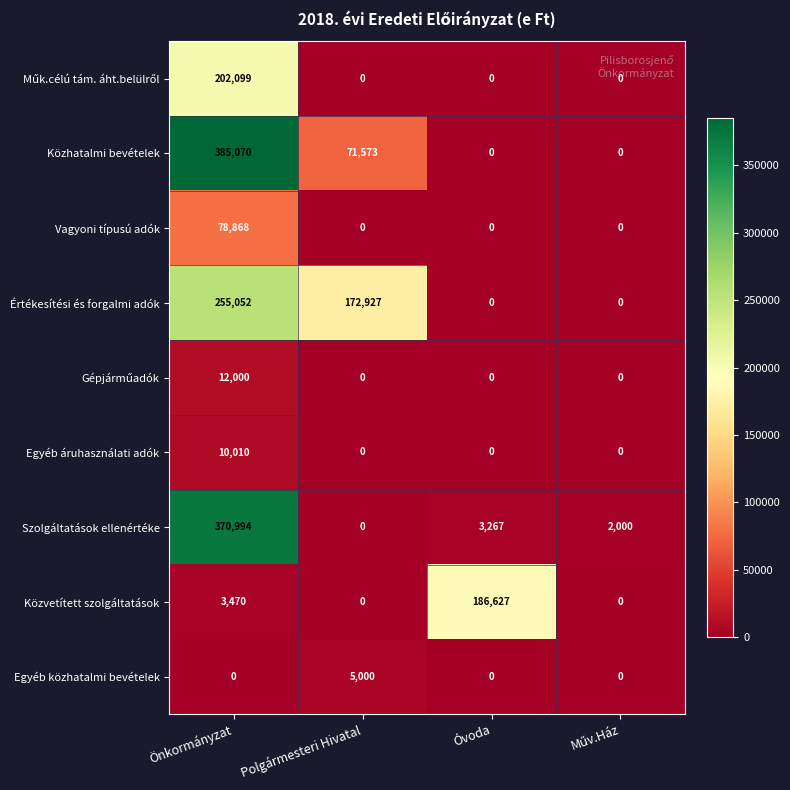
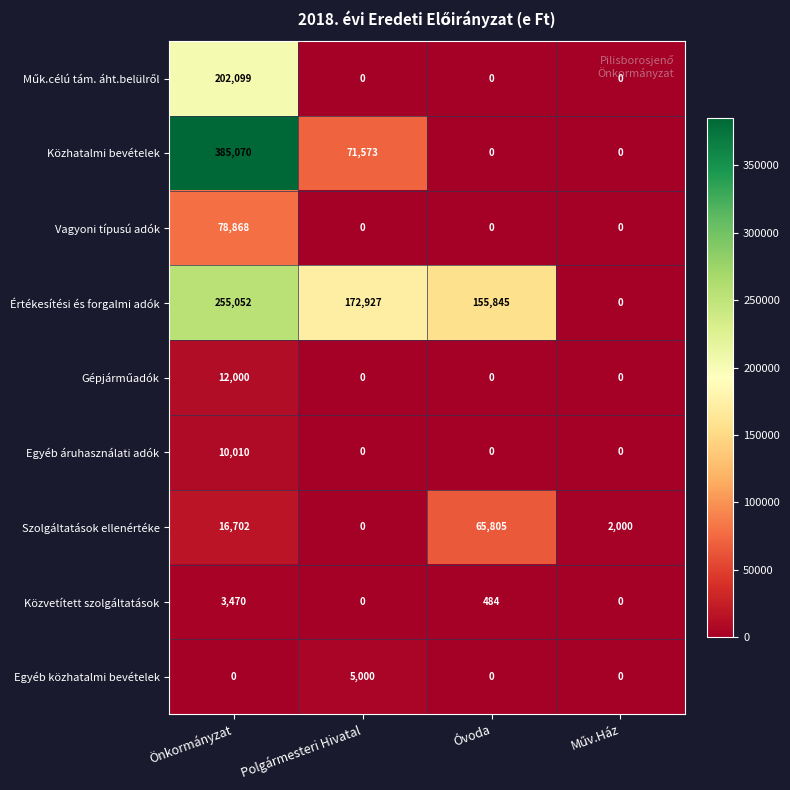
  {
    "Műk.célú tám. áht.belülről": {
      "Önkormányzat": "202,099",
      "Polgármesteri Hivatal": "0",
      "Óvoda": "0"
    },
    "Közhatalmi bevételek": {
      "Önkormányzat": "385,070",
      "Polgármesteri Hivatal": "71,573",
      "Óvoda": "0",
      "Műv.Ház": "0"
    },
    "Vagyoni típusú adók": {
      "Önkormányzat": "78,868",
      "Polgármesteri Hivatal": "0",
      "Óvoda": "0",
      "Műv.Ház": "0"
    },
    "Értékesítési és forgalmi adók": {
      "Önkormányzat": "255,052",
      "Polgármesteri Hivatal": "172,927",
-     "Óvoda": "0",
+     "Óvoda": "155,845",
      "Műv.Ház": "0"
    },
    "Gépjárműadók": {
      "Önkormányzat": "12,000",
      "Polgármesteri Hivatal": "0",
      "Óvoda": "0",
      "Műv.Ház": "0"
    },
    "Egyéb áruhasználati adók": {
      "Önkormányzat": "10,010",
      "Polgármesteri Hivatal": "0",
      "Óvoda": "0",
      "Műv.Ház": "0"
    },
    "Szolgáltatások ellenértéke": {
-     "Önkormányzat": "370,994",
+     "Önkormányzat": "16,702",
      "Polgármesteri Hivatal": "0",
-     "Óvoda": "3,267",
+     "Óvoda": "65,805",
      "Műv.Ház": "2,000"
    },
    "Közvetített szolgáltatások": {
      "Önkormányzat": "3,470",
      "Polgármesteri Hivatal": "0",
-     "Óvoda": "186,627",
+     "Óvoda": "484",
      "Műv.Ház": "0"
    },
    "Egyéb közhatalmi bevételek": {
      "Önkormányzat": "0",
      "Polgármesteri Hivatal": "5,000",
      "Óvoda": "0",
      "Műv.Ház": "0"
    }
  }
